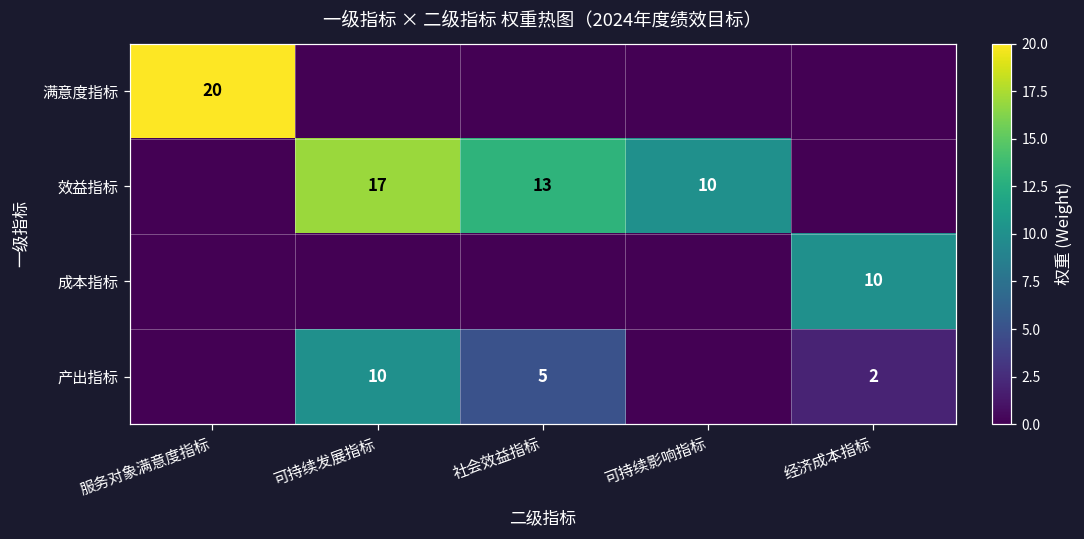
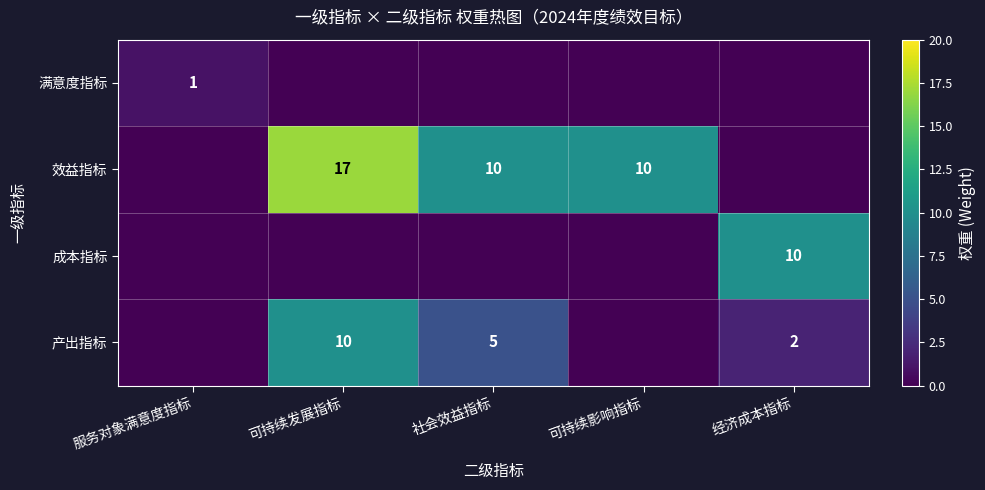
  {
    "满意度指标": {
-     "服务对象满意度指标": 20
+     "服务对象满意度指标": 1
    },
    "效益指标": {
      "可持续发展指标": 17,
-     "社会效益指标": 13,
+     "社会效益指标": 10,
      "可持续影响指标": 10
    },
    "成本指标": {
      "经济成本指标": 10
    },
    "产出指标": {
      "可持续发展指标": 10,
      "社会效益指标": 5,
      "经济成本指标": 2
    }
  }
